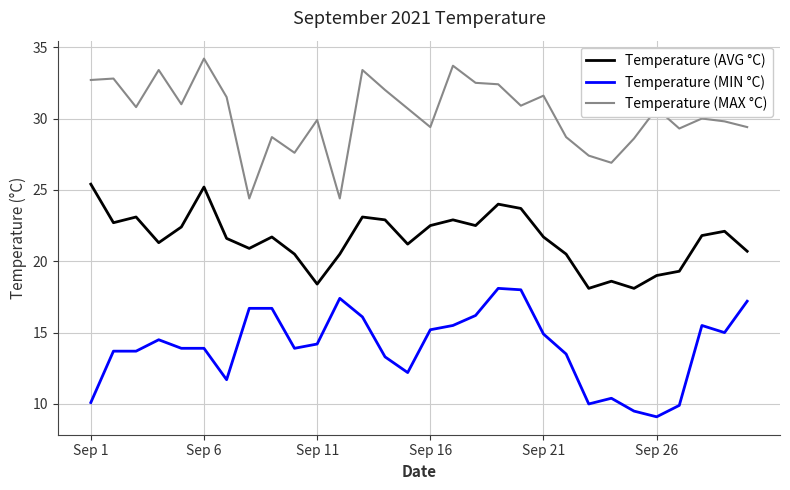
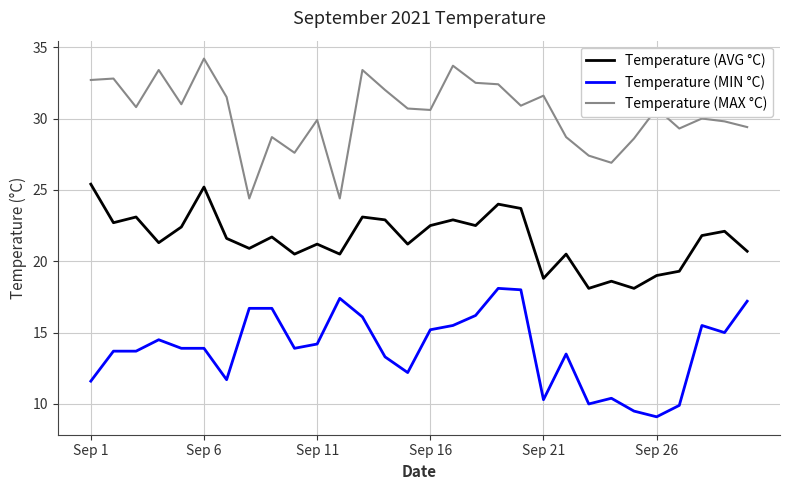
  {
    "Temperature (AVG °C)": {
      "Sep 1": 25.4,
      "Sep 6": 25.2,
-     "Sep 11": 18.4,
+     "Sep 11": 21.2,
      "Sep 16": 22.5,
-     "Sep 21": 21.7,
+     "Sep 21": 18.8,
      "Sep 26": 19.0
    },
    "Temperature (MIN °C)": {
-     "Sep 1": 10.1,
+     "Sep 1": 11.6,
      "Sep 6": 13.9,
      "Sep 11": 14.2,
      "Sep 16": 15.2,
-     "Sep 21": 14.9,
+     "Sep 21": 10.3,
      "Sep 26": 9.1
    },
    "Temperature (MAX °C)": {
      "Sep 1": 32.7,
      "Sep 6": 34.2,
      "Sep 11": 29.9,
-     "Sep 16": 29.4,
+     "Sep 16": 30.6,
      "Sep 21": 31.6
    }
  }
